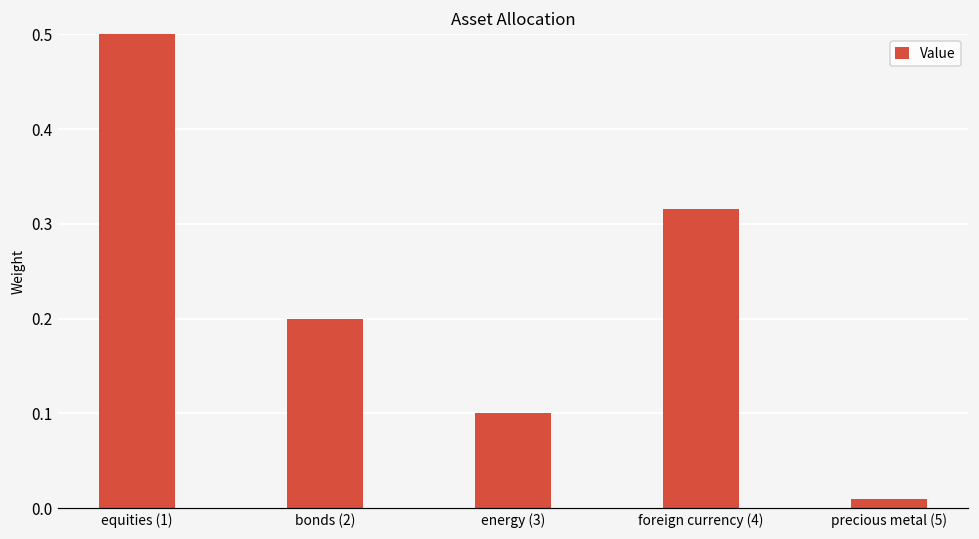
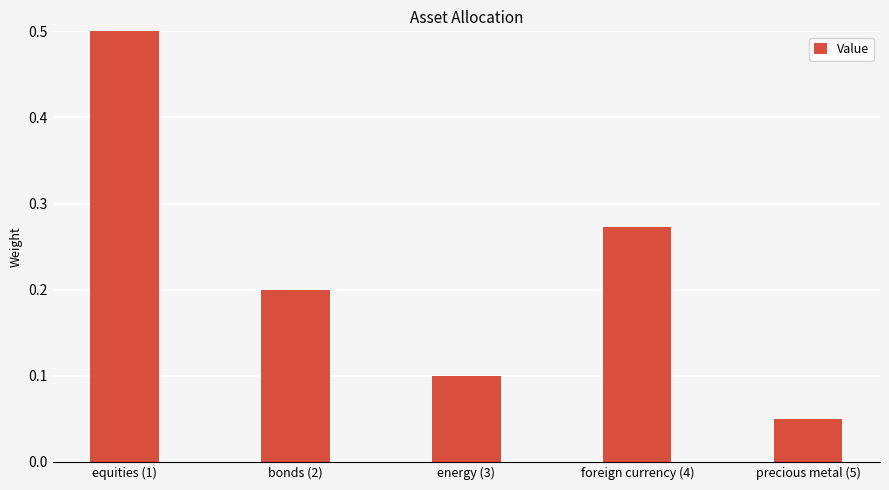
  {
    "bonds (2)": 0.20,
    "energy (3)": 0.10,
-   "foreign currency (4)": 0.32,
-   "precious metal (5)": 0.01
+   "foreign currency (4)": 0.27,
+   "precious metal (5)": 0.05
  }
